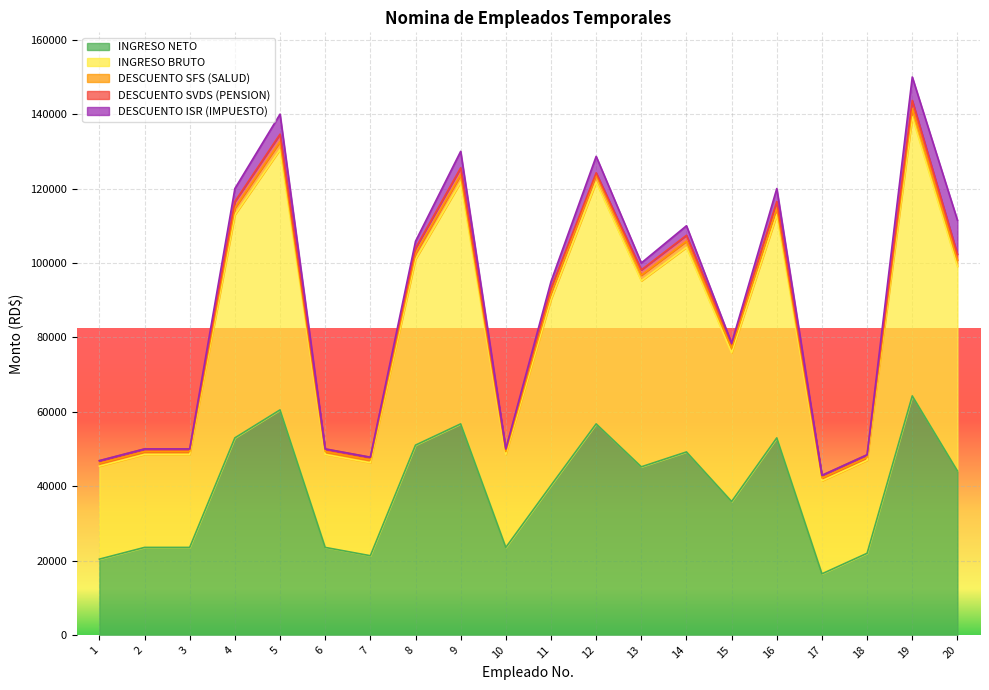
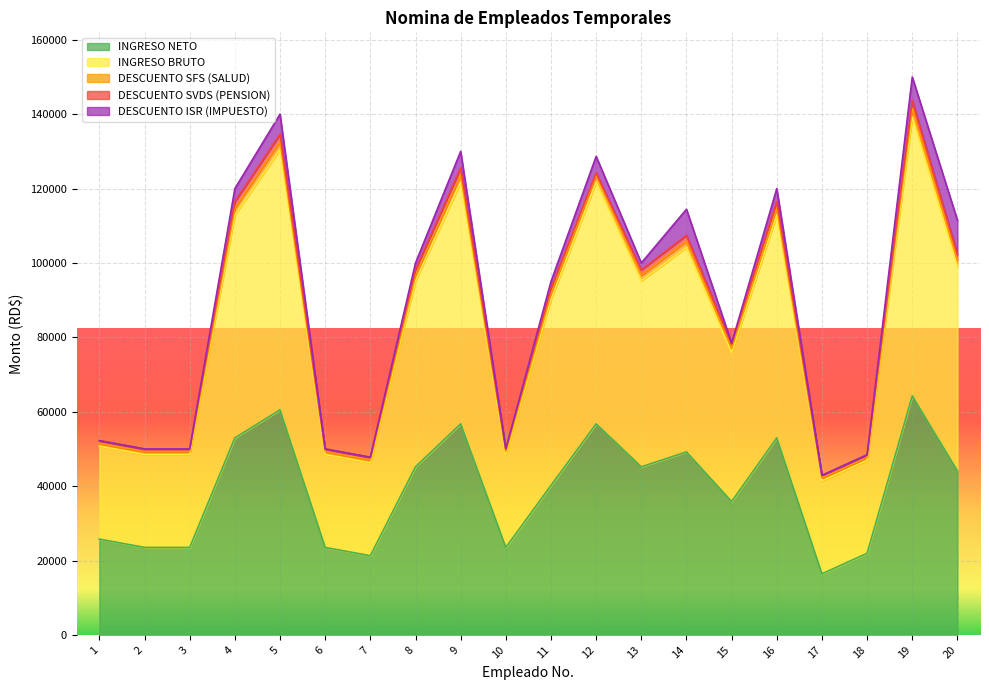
  {
    "INGRESO NETO": {
-     "1": 20000,
+     "1": 26000,
      "2": 24000,
      "3": 24000,
      "4": 53000,
      "5": 60000,
      "6": 24000,
      "7": 21000,
-     "8": 51000,
+     "8": 45000,
      "9": 57000,
      "10": 24000,
      "11": 40000,
      "12": 57000,
      "13": 45000,
      "14": 49000,
      "15": 36000,
      "16": 53000,
      "17": 16000,
      "18": 22000,
      "19": 64000,
      "20": 44000
    },
    "INGRESO BRUTO": {
      "1": 25000,
      "2": 25000,
      "3": 25000,
      "4": 60000,
      "5": 70000,
      "6": 25000,
      "7": 25000,
      "8": 50000,
      "9": 65000,
      "10": 25000,
      "11": 50000,
      "12": 65000,
      "13": 50000,
      "14": 55000,
      "15": 40000,
      "16": 60000,
      "17": 25000,
      "18": 25000,
      "19": 75000,
      "20": 55000
    },
    "DESCUENTO SFS (SALUD)": {
      "1": 1000,
      "2": 1000,
      "3": 1000,
      "4": 2000,
      "5": 2000,
      "6": 1000,
      "7": 1000,
      "8": 2000,
      "9": 2000,
      "10": 1000,
      "11": 2000,
      "13": 2000,
      "14": 2000,
      "15": 1000,
      "16": 2000,
      "17": 1000,
      "18": 1000,
      "19": 2000,
      "20": 2000
    },
    "DESCUENTO SVDS (PENSION)": {
      "4": 2000,
      "5": 2000,
      "8": 1000,
      "9": 2000,
      "11": 1000,
      "13": 1000,
      "14": 2000,
      "16": 2000,
      "19": 2000,
      "20": 2000
    },
    "DESCUENTO ISR (IMPUESTO)": {
      "4": 3000,
      "5": 5000,
      "8": 2000,
      "9": 4000,
      "11": 2000,
      "12": 4000,
      "13": 2000,
-     "14": 3000,
+     "14": 7000,
      "16": 3000,
      "19": 6000,
      "20": 9000
    }
  }
